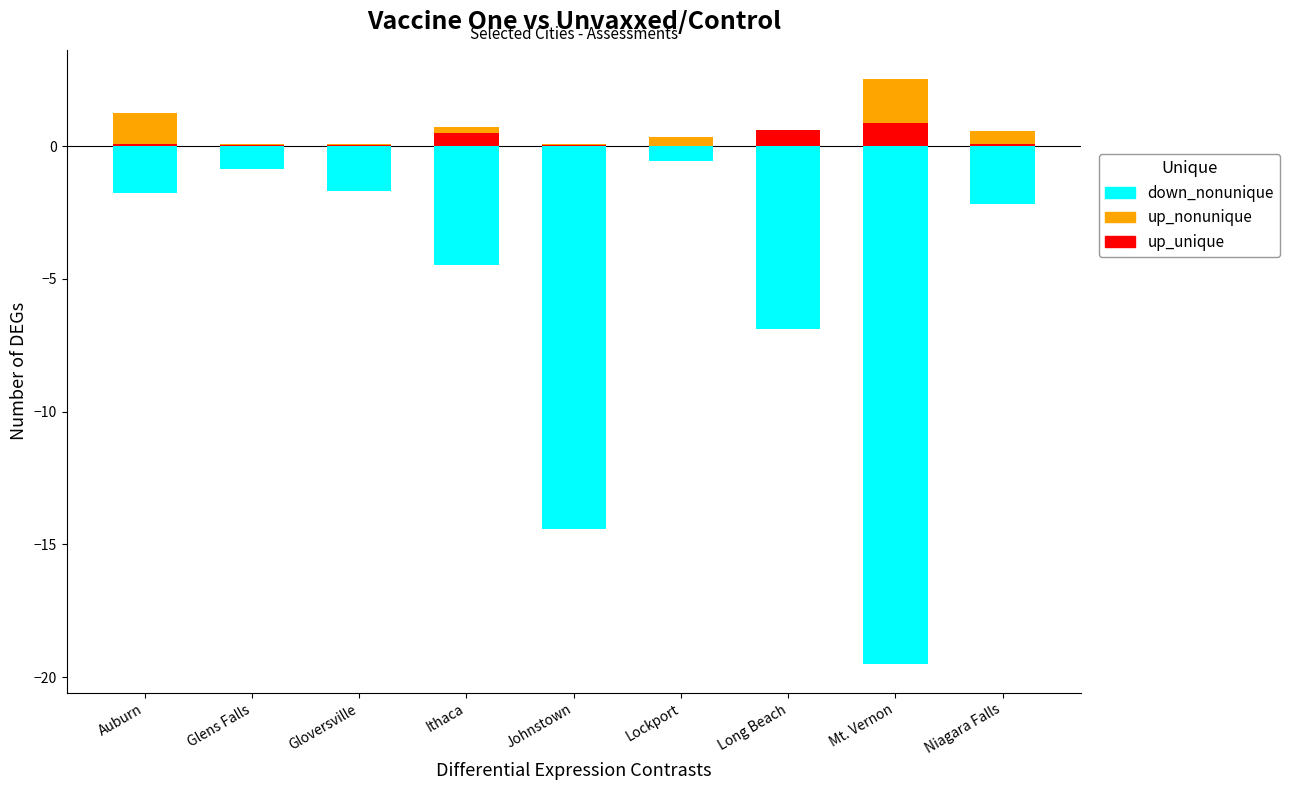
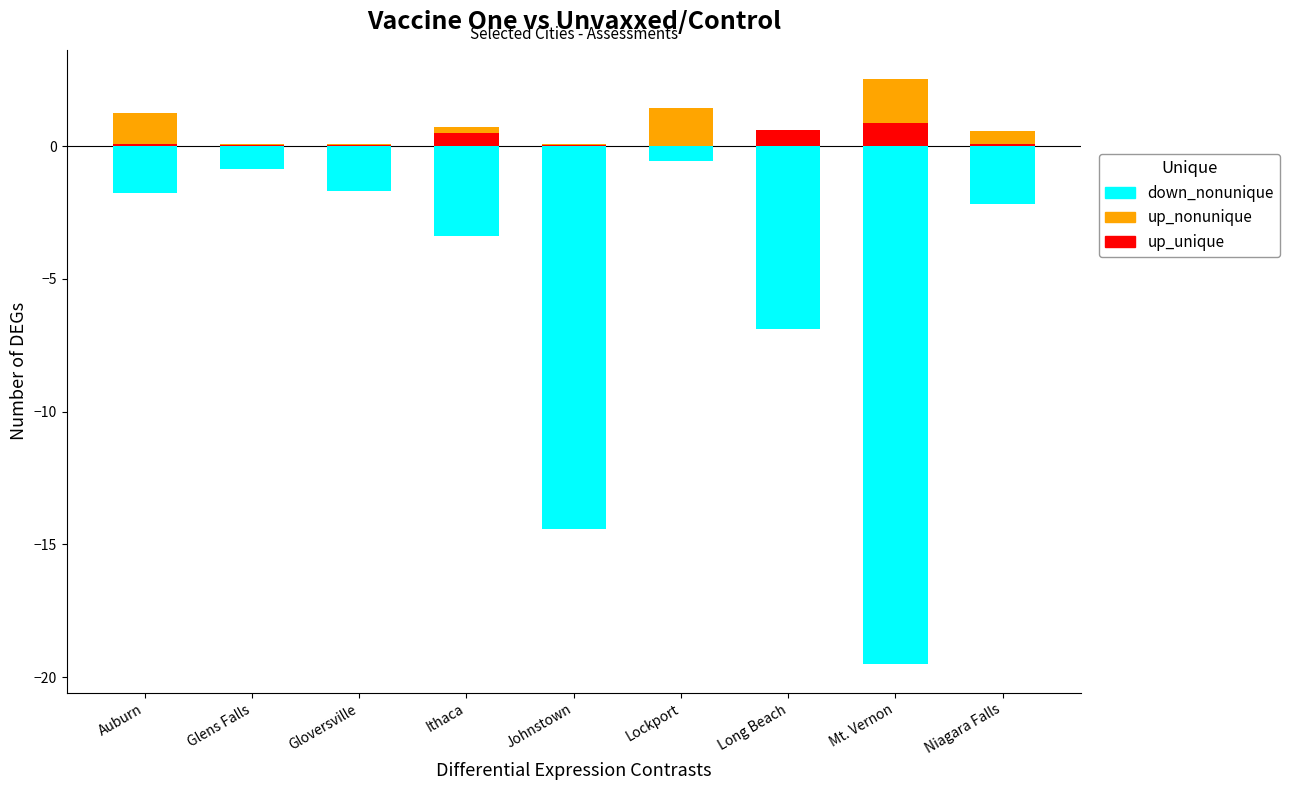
  {
    "down_nonunique": {
      "Auburn": -1.8,
      "Glens Falls": -0.9,
      "Gloversville": -1.7,
-     "Ithaca": -4.5,
+     "Ithaca": -3.4,
      "Johnstown": -14.4,
      "Lockport": -0.6,
      "Long Beach": -6.9,
      "Mt. Vernon": -19.5,
      "Niagara Falls": -2.2
    },
    "up_nonunique": {
      "Auburn": 1.2,
      "Ithaca": 0.7,
-     "Lockport": 0.3,
+     "Lockport": 1.4,
      "Mt. Vernon": 2.5,
      "Niagara Falls": 0.6
    },
    "up_unique": {
      "Long Beach": 0.6
    }
  }
